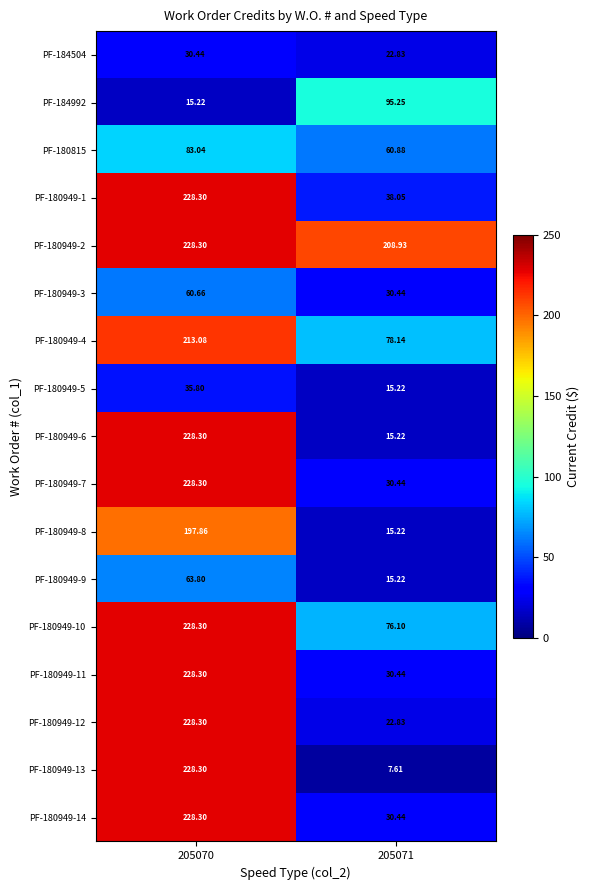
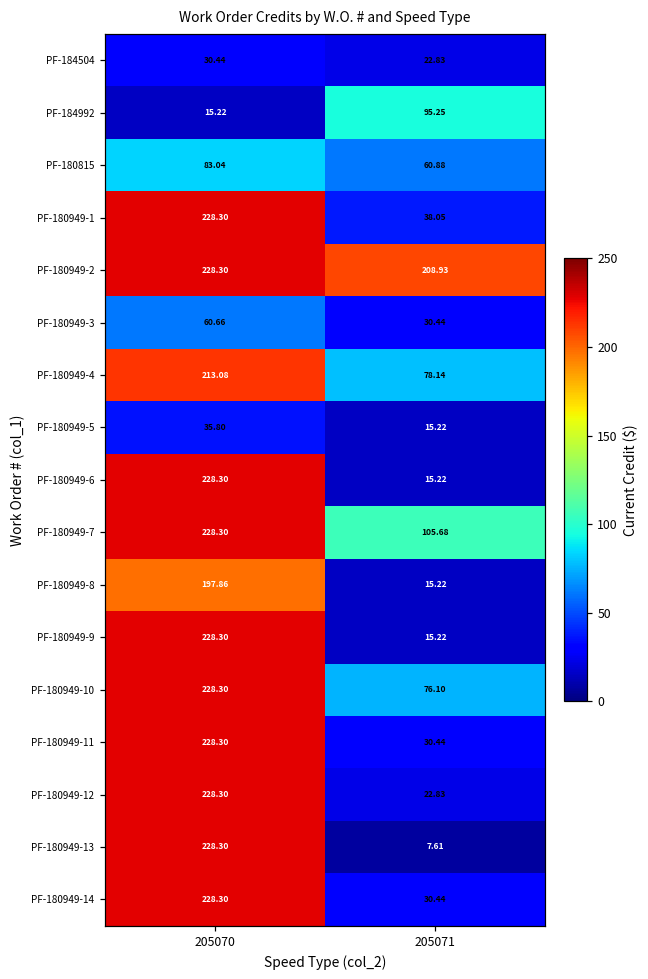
  {
    "PF-184504": {
      "205070": 30.44,
      "205071": 22.83
    },
    "PF-184992": {
      "205070": 15.22,
      "205071": 95.25
    },
    "PF-180815": {
      "205070": 83.04,
      "205071": 60.88
    },
    "PF-180949-1": {
      "205070": 228.30,
      "205071": 38.05
    },
    "PF-180949-2": {
      "205070": 228.30,
      "205071": 208.93
    },
    "PF-180949-3": {
      "205070": 60.66,
      "205071": 30.44
    },
    "PF-180949-4": {
      "205070": 213.08,
      "205071": 78.14
    },
    "PF-180949-5": {
      "205070": 35.80,
      "205071": 15.22
    },
    "PF-180949-6": {
      "205070": 228.30,
      "205071": 15.22
    },
    "PF-180949-7": {
      "205070": 228.30,
-     "205071": 30.44
+     "205071": 105.68
    },
    "PF-180949-8": {
      "205070": 197.86,
      "205071": 15.22
    },
    "PF-180949-9": {
-     "205070": 63.80,
+     "205070": 228.30,
      "205071": 15.22
    },
    "PF-180949-10": {
      "205070": 228.30,
      "205071": 76.10
    },
    "PF-180949-11": {
      "205070": 228.30,
      "205071": 30.44
    },
    "PF-180949-12": {
      "205070": 228.30,
      "205071": 22.83
    },
    "PF-180949-13": {
      "205070": 228.30,
      "205071": 7.61
    },
    "PF-180949-14": {
      "205070": 228.30,
      "205071": 30.44
    }
  }
